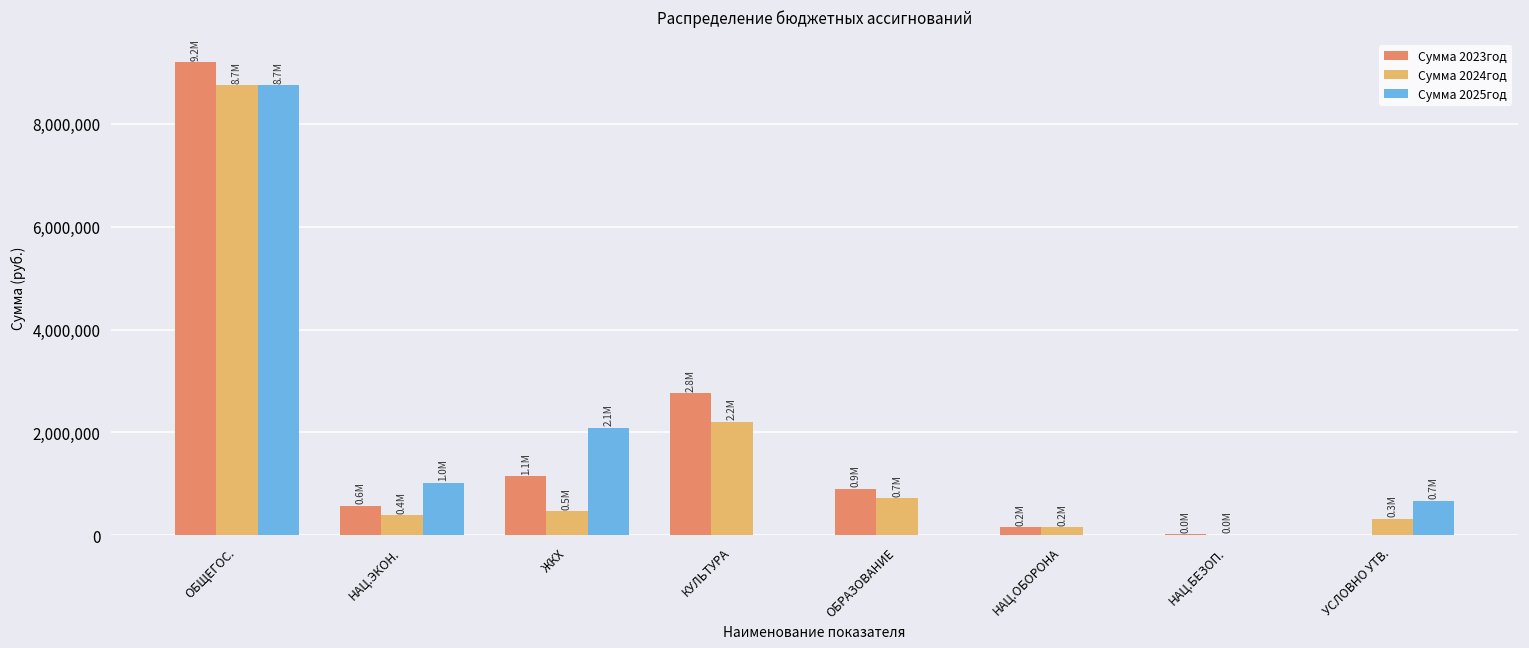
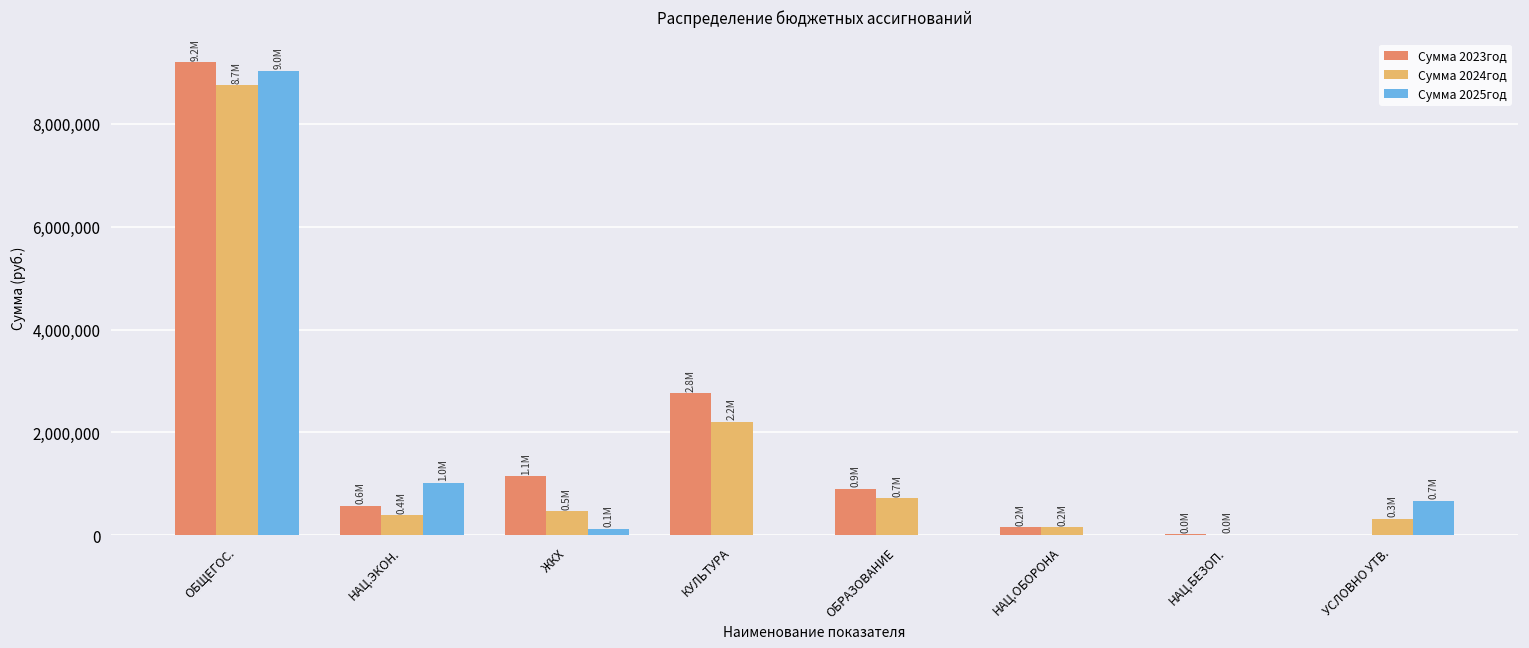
  {
    "Сумма 2025год": {
-     "ОБЩЕГОС.": "8.7M",
+     "ОБЩЕГОС.": "9.0M",
      "НАЦ.ЭКОН.": "1.0M",
-     "ЖКХ": "2.1M",
+     "ЖКХ": "0.1M",
      "УСЛОВНО УТВ.": "0.7M"
    }
  }
